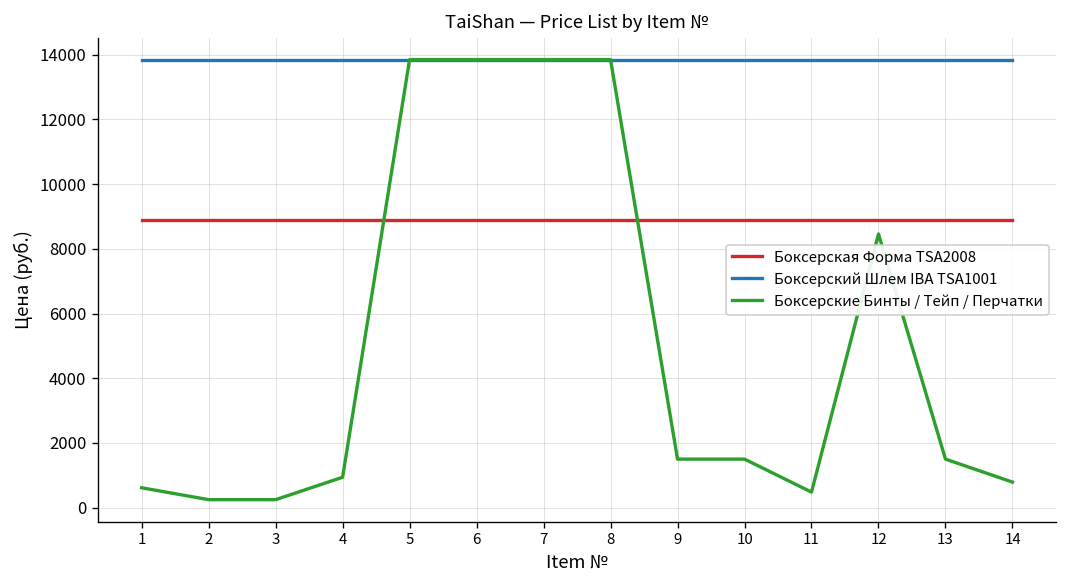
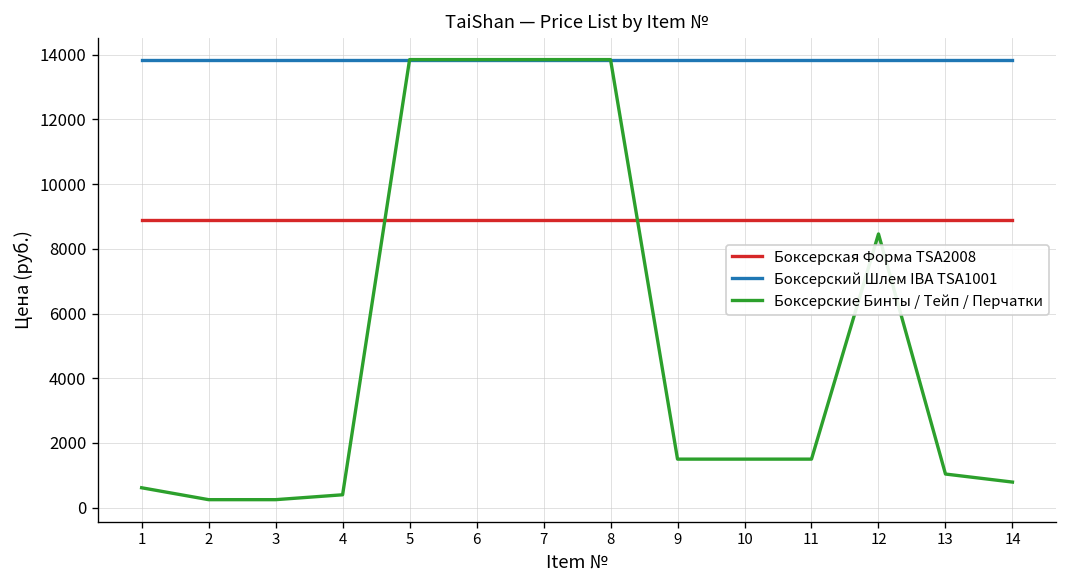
  {
    "Боксерская Форма TSA2008": {
      "1": 8900,
      "2": 8900,
      "3": 8900,
      "4": 8900,
      "5": 8900,
      "6": 8900,
      "7": 8900,
      "8": 8900,
      "9": 8900,
      "10": 8900,
      "11": 8900,
      "12": 8900,
      "13": 8900,
      "14": 8900
    },
    "Боксерский Шлем IBA TSA1001": {
      "1": 13800,
      "2": 13800,
      "3": 13800,
      "4": 13800,
      "9": 13800,
      "10": 13800,
      "11": 13800,
      "12": 13800,
      "13": 13800,
      "14": 13800
    },
    "Боксерские Бинты / Тейп / Перчатки": {
      "1": 600,
      "2": 200,
      "3": 200,
-     "4": 900,
+     "4": 400,
      "9": 1500,
      "10": 1500,
-     "11": 500,
+     "11": 1500,
      "12": 8500,
-     "13": 1500,
+     "13": 1000,
      "14": 800
    }
  }
